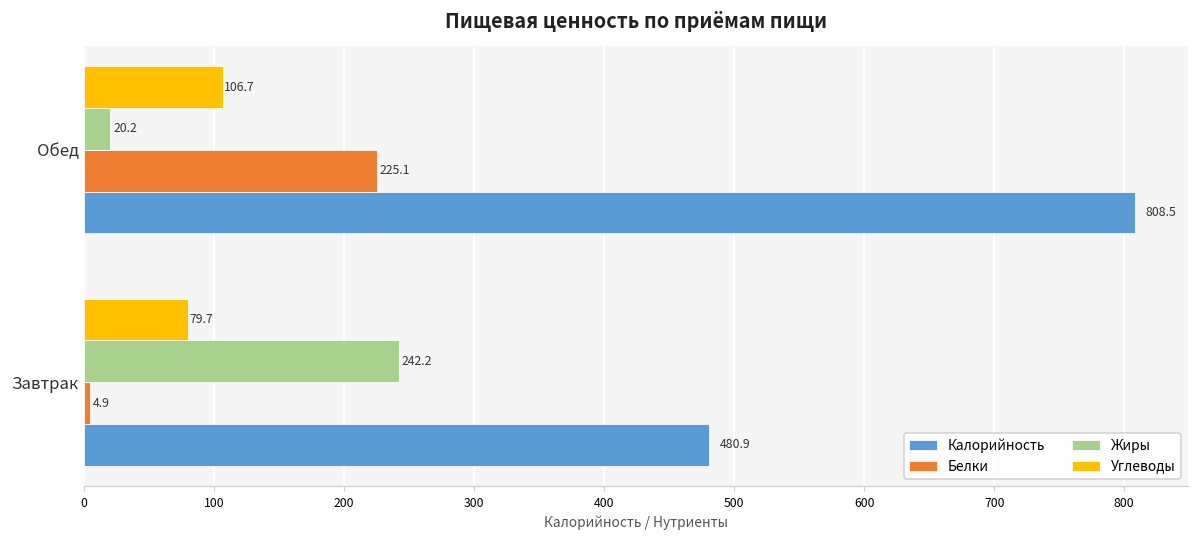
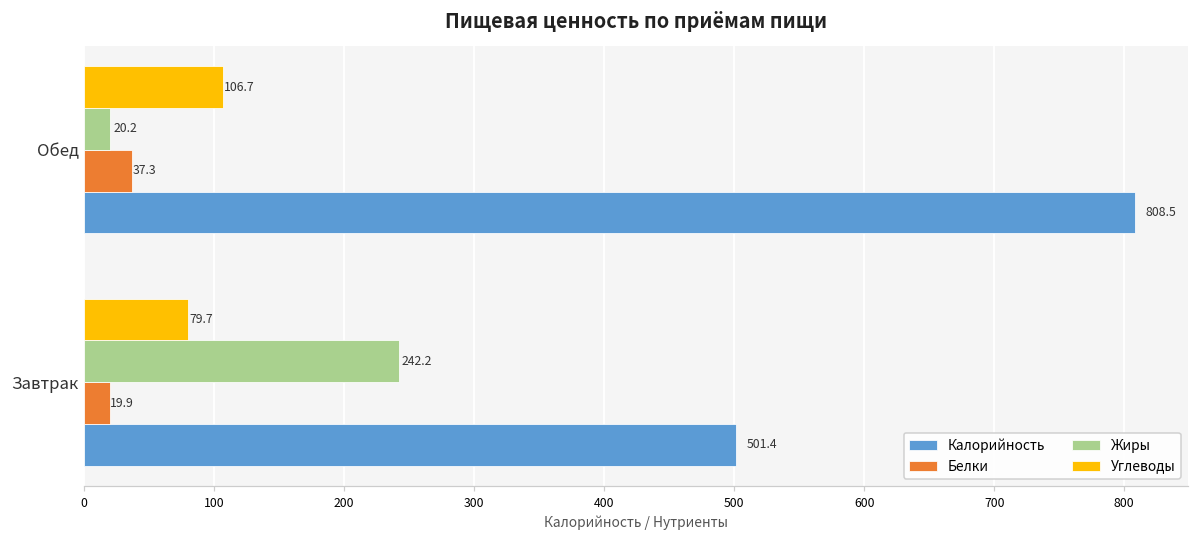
  {
    "Калорийность": {
      "Обед": 808.5,
-     "Завтрак": 480.9
+     "Завтрак": 501.4
    },
    "Белки": {
-     "Обед": 225.1,
-     "Завтрак": 4.9
+     "Обед": 37.3,
+     "Завтрак": 19.9
    },
    "Жиры": {
      "Обед": 20.2,
      "Завтрак": 242.2
    },
    "Углеводы": {
      "Обед": 106.7,
      "Завтрак": 79.7
    }
  }
